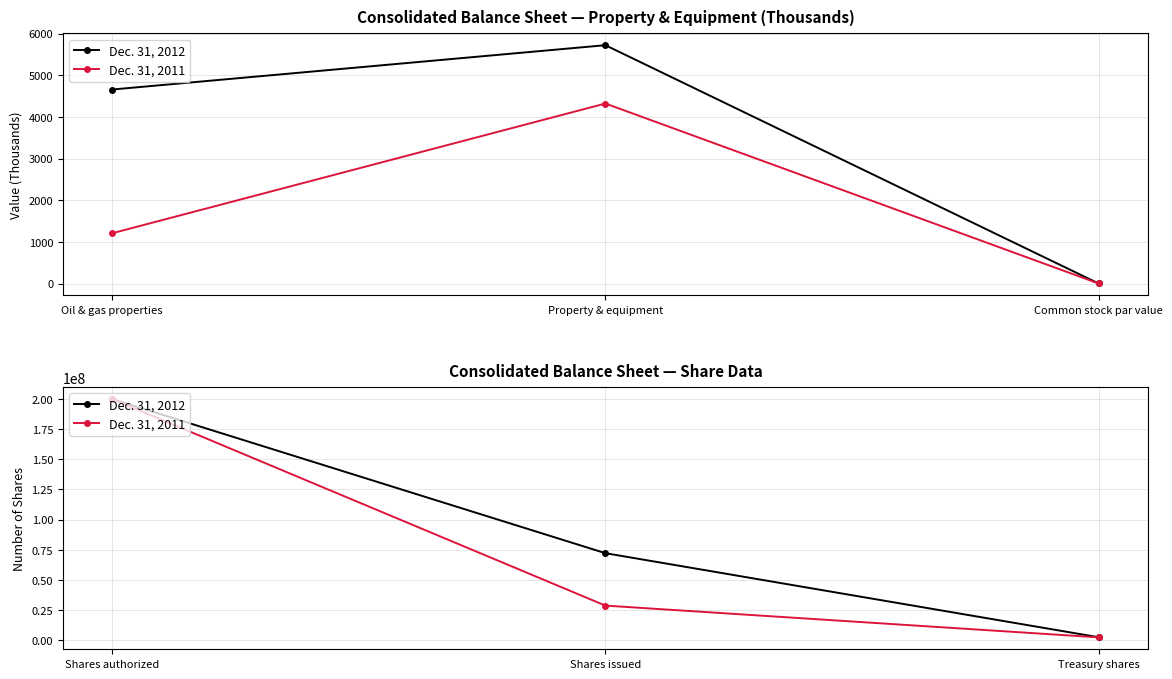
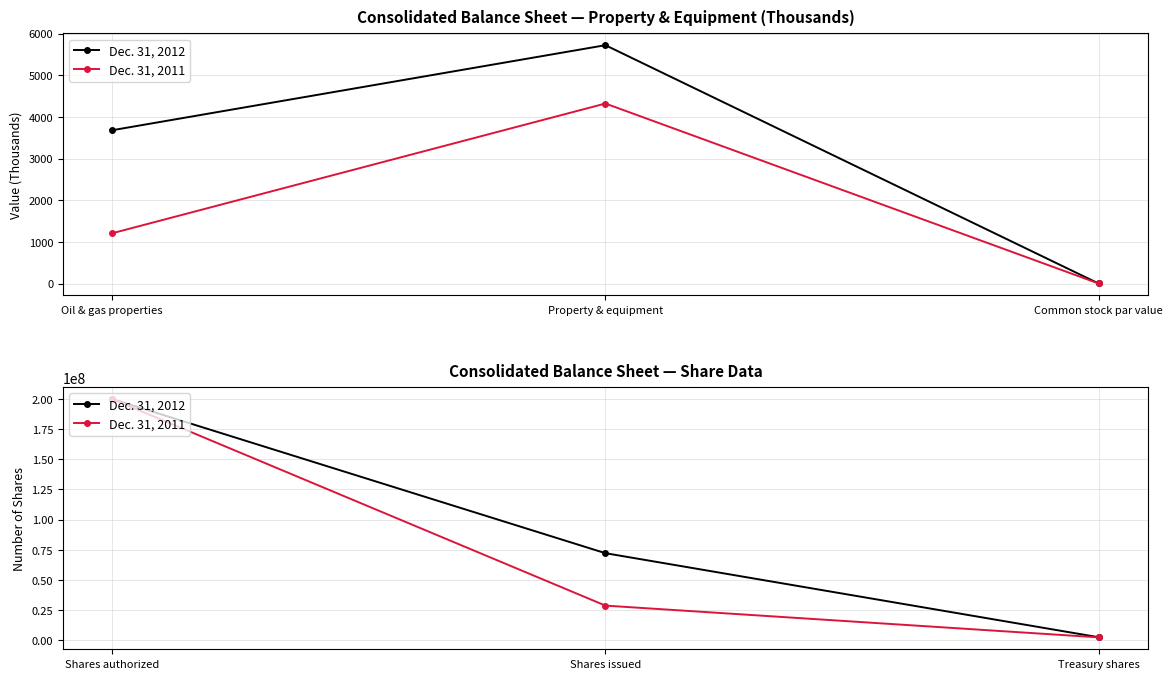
  {
    "Consolidated Balance Sheet — Property & Equipment (Thousands)": {
      "Dec. 31, 2012": {
-       "Oil & gas properties": 4700,
+       "Oil & gas properties": 3700,
        "Property & equipment": 5700
      },
      "Dec. 31, 2011": {
        "Oil & gas properties": 1200,
        "Property & equipment": 4300
      }
    },
    "Consolidated Balance Sheet — Share Data": {
      "Dec. 31, 2012": {
        "Shares issued": 72000000
      },
      "Dec. 31, 2011": {
        "Shares issued": 29000000
      }
    }
  }
